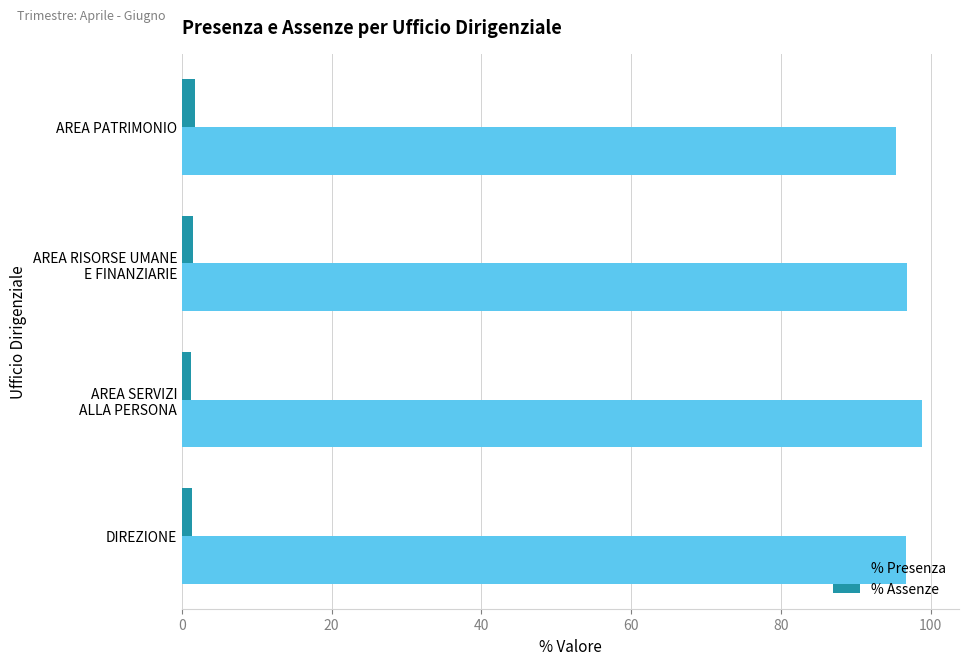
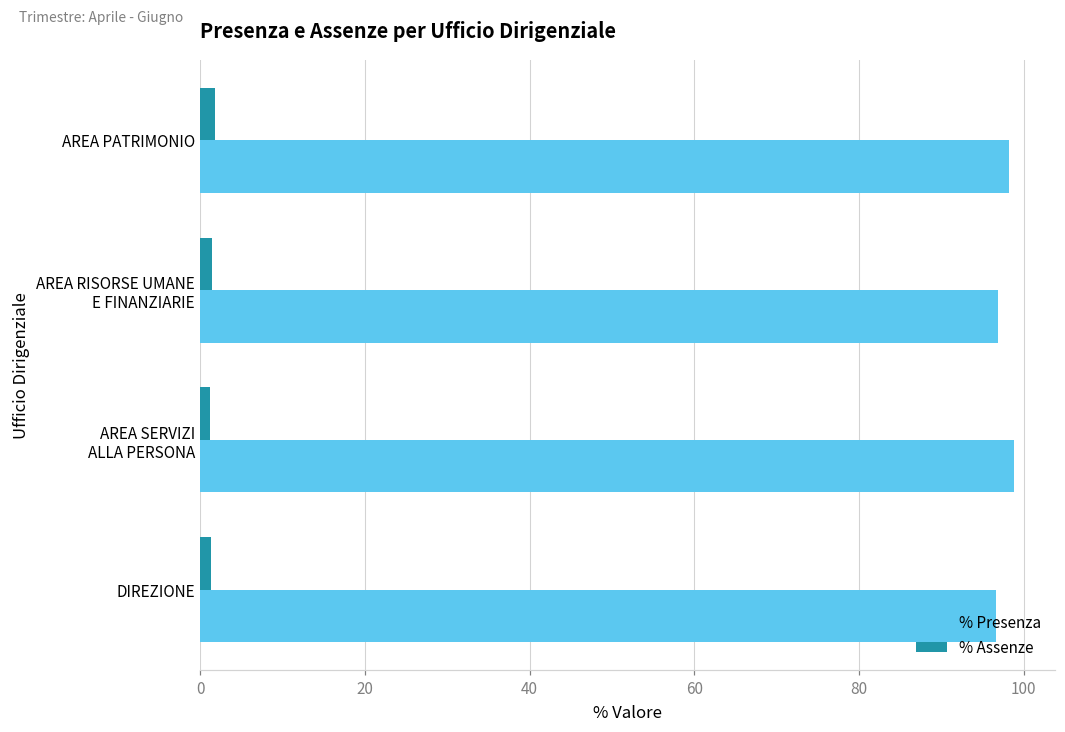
  {
    "% Presenza": {
-     "AREA PATRIMONIO": 95,
+     "AREA PATRIMONIO": 98,
      "AREA RISORSE UMANE E FINANZIARIE": 97,
      "AREA SERVIZI ALLA PERSONA": 99,
      "DIREZIONE": 97
    },
    "% Assenze": {
      "AREA PATRIMONIO": 2,
      "AREA RISORSE UMANE E FINANZIARIE": 1,
      "AREA SERVIZI ALLA PERSONA": 1,
      "DIREZIONE": 1
    }
  }
